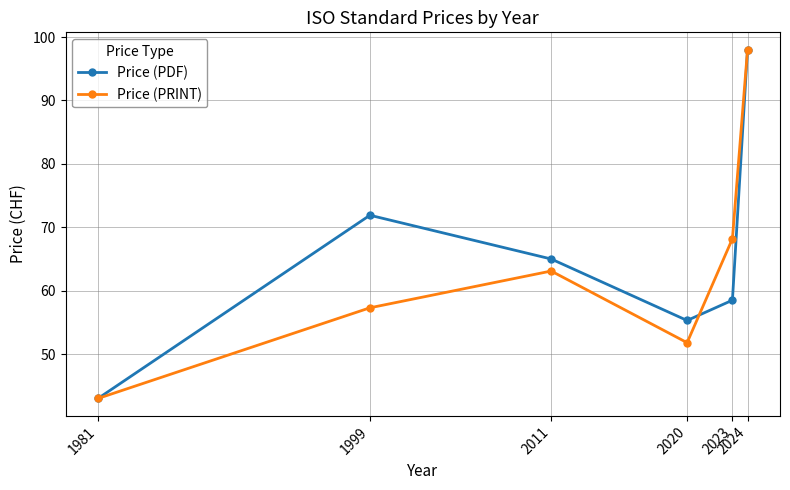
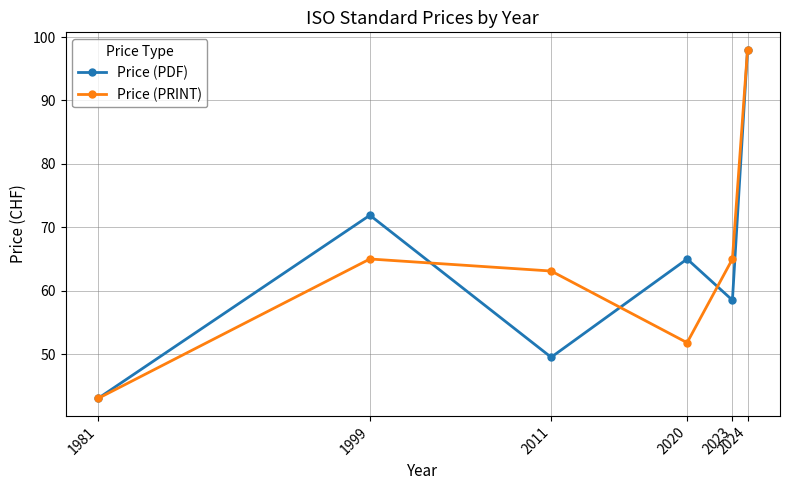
  {
    "Price (PDF)": {
      "1999": 72,
-     "2011": 65,
-     "2020": 55,
+     "2011": 50,
+     "2020": 65,
      "2023": 59
    },
    "Price (PRINT)": {
-     "1999": 57,
+     "1999": 65,
      "2011": 63,
      "2020": 52,
-     "2023": 68
+     "2023": 65
    }
  }
